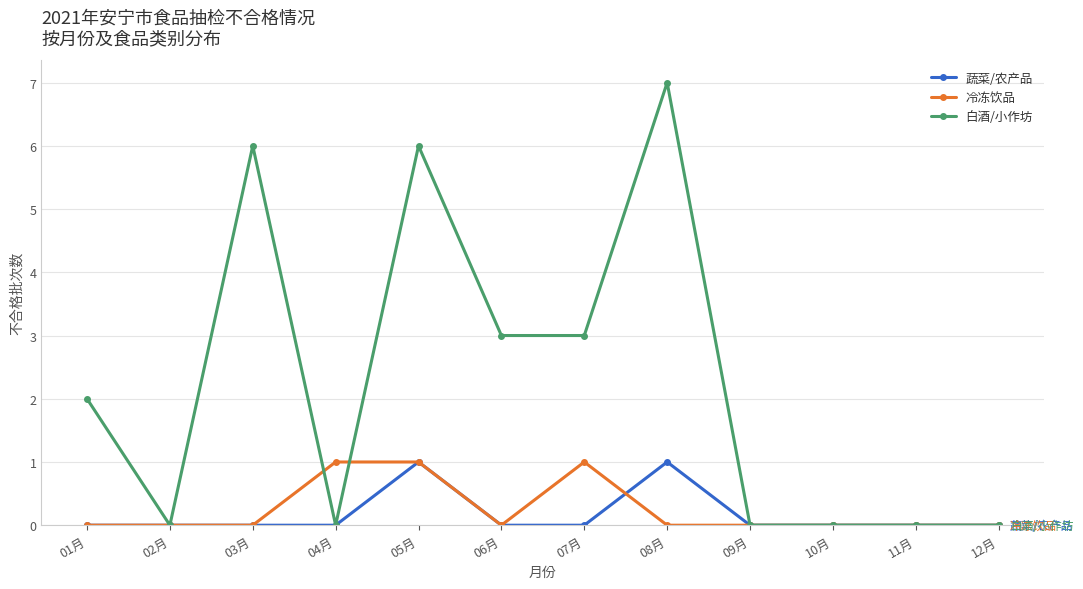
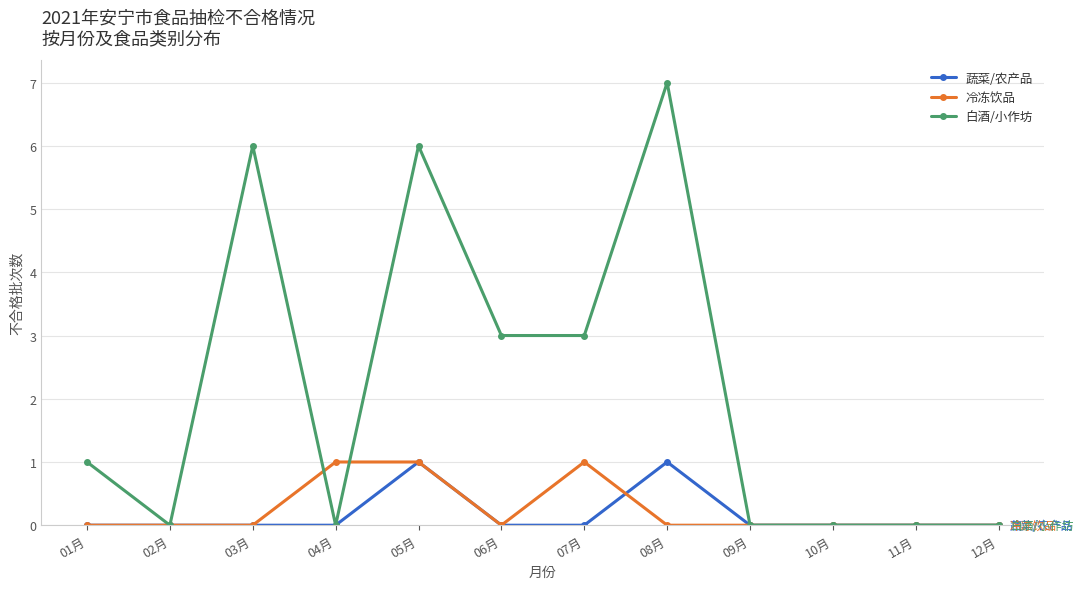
  {
    "蔬菜/农产品": {
      "07月": 0,
      "08月": 1
    },
    "冷冻饮品": {
      "04月": 1,
      "07月": 1,
      "08月": 0
    },
    "白酒/小作坊": {
-     "01月": 2,
+     "01月": 1,
      "03月": 6,
      "05月": 6,
      "06月": 3,
      "07月": 3,
      "08月": 7
    }
  }
